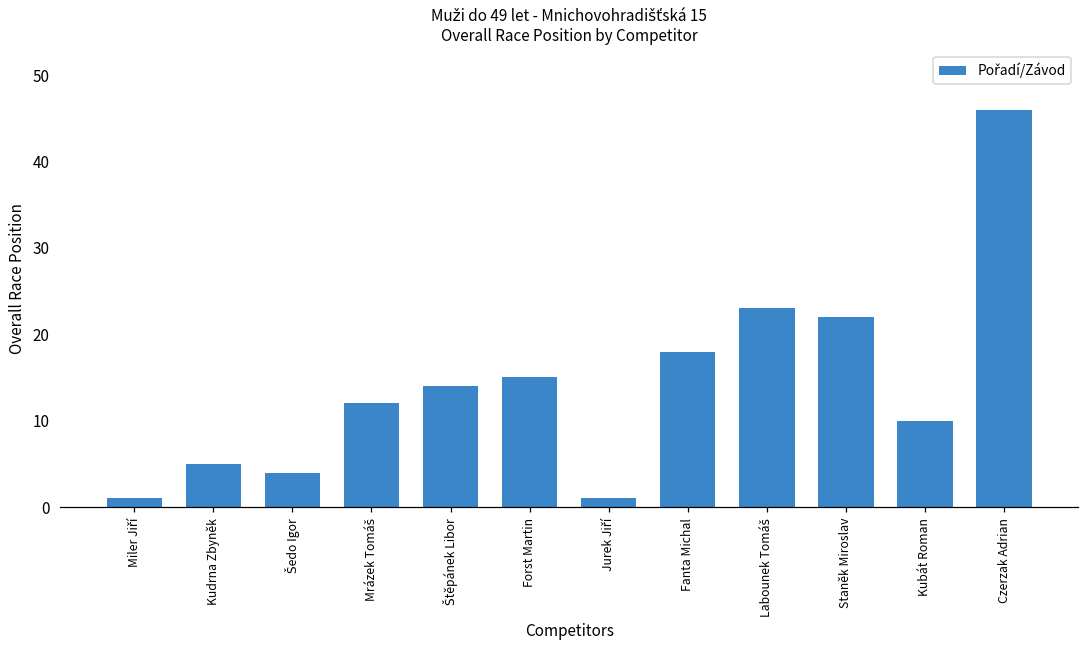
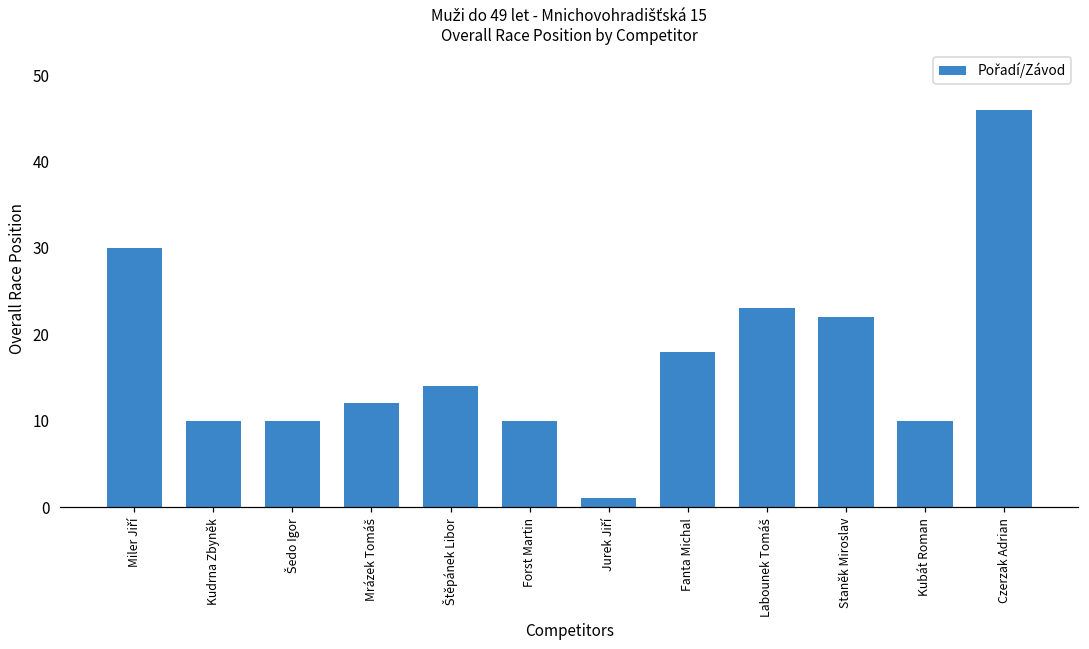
  {
-   "Miler Jiří": 1,
-   "Kudrna Zbyněk": 5,
-   "Šedo Igor": 4,
+   "Miler Jiří": 30,
+   "Kudrna Zbyněk": 10,
+   "Šedo Igor": 10,
    "Mrázek Tomáš": 12,
    "Štěpánek Libor": 14,
-   "Forst Martin": 15,
+   "Forst Martin": 10,
    "Jurek Jiří": 1,
    "Fanta Michal": 18,
    "Labounek Tomáš": 23,
    "Staněk Miroslav": 22,
    "Kubát Roman": 10,
    "Czerzak Adrian": 46
  }
